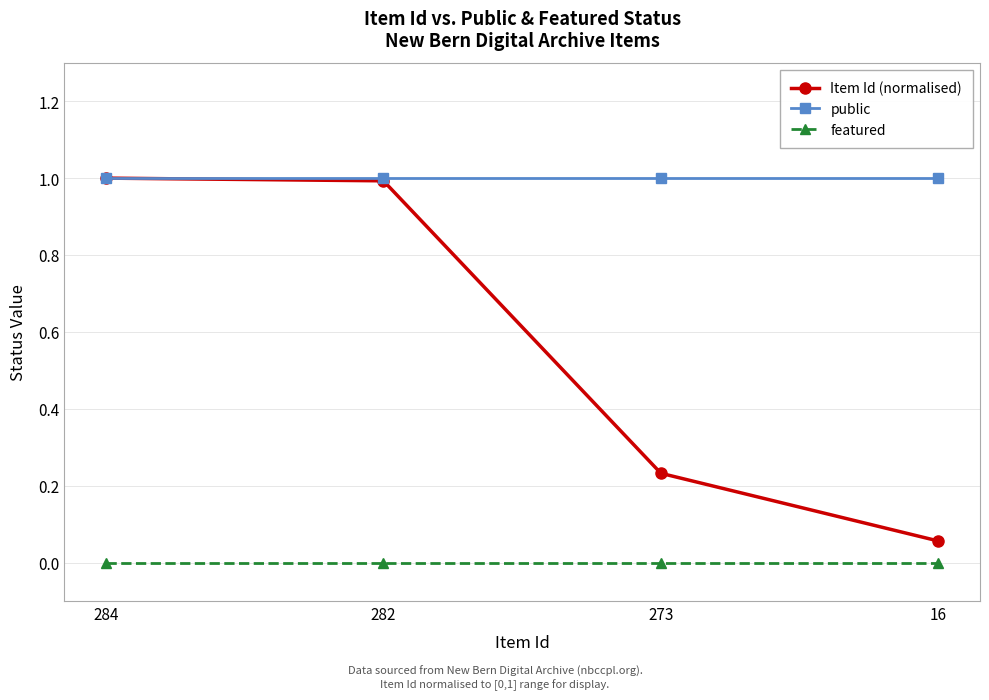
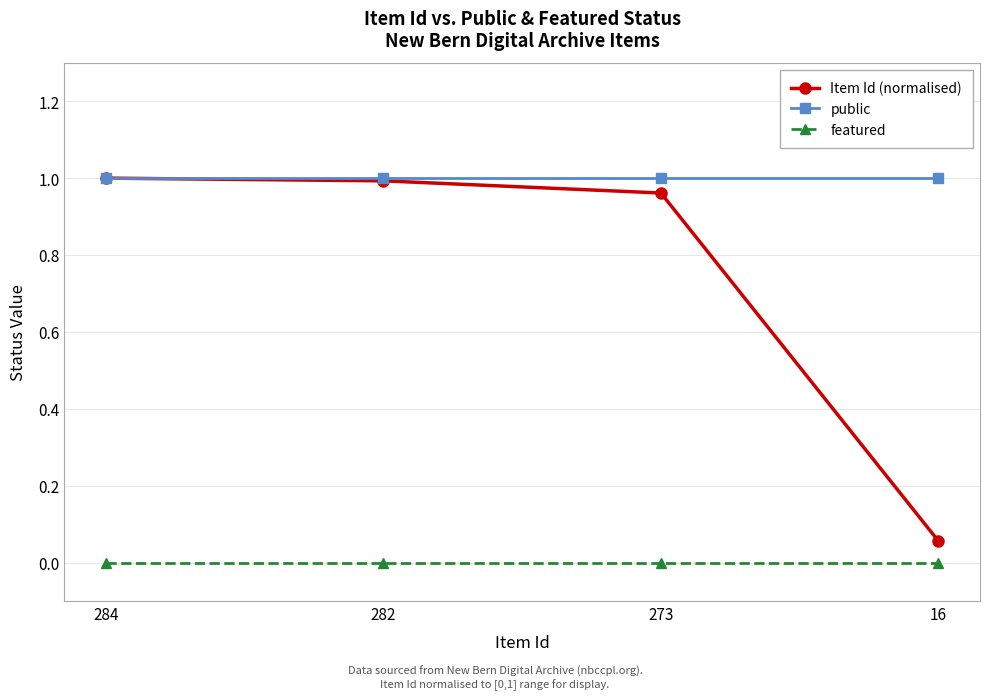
  {
    "Item Id (normalised)": {
      "282": 0.99,
-     "273": 0.23,
+     "273": 0.96,
      "16": 0.06
    },
    "public": {
      "282": 1.00,
      "273": 1.00,
      "16": 1.00
    },
    "featured": {
      "284": 0.00,
      "282": 0.00,
      "273": 0.00,
      "16": 0.00
    }
  }
